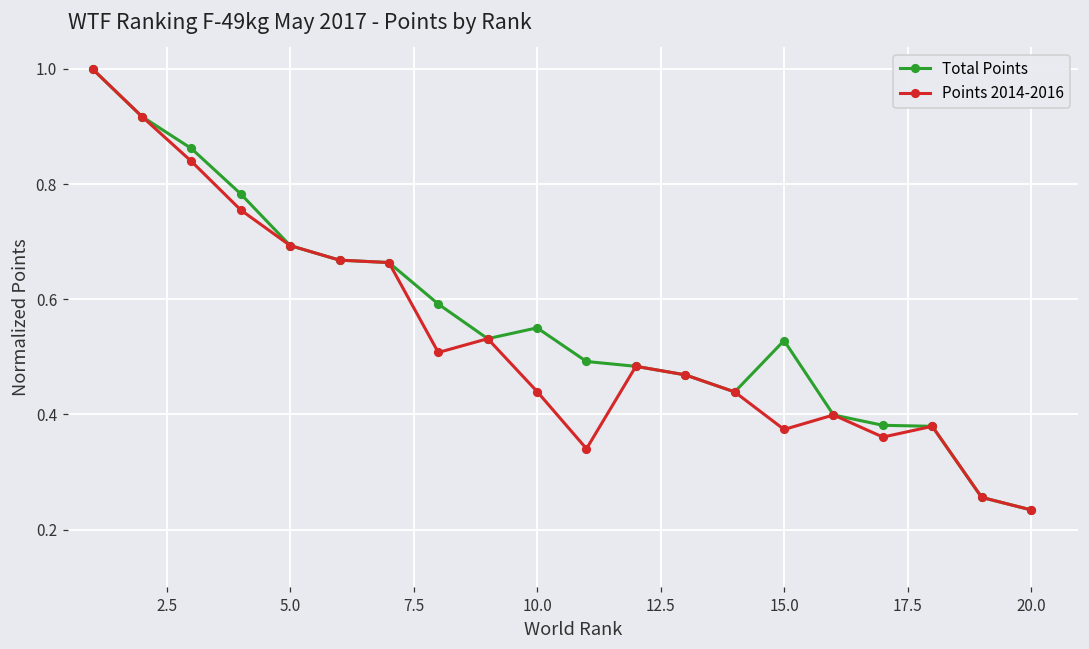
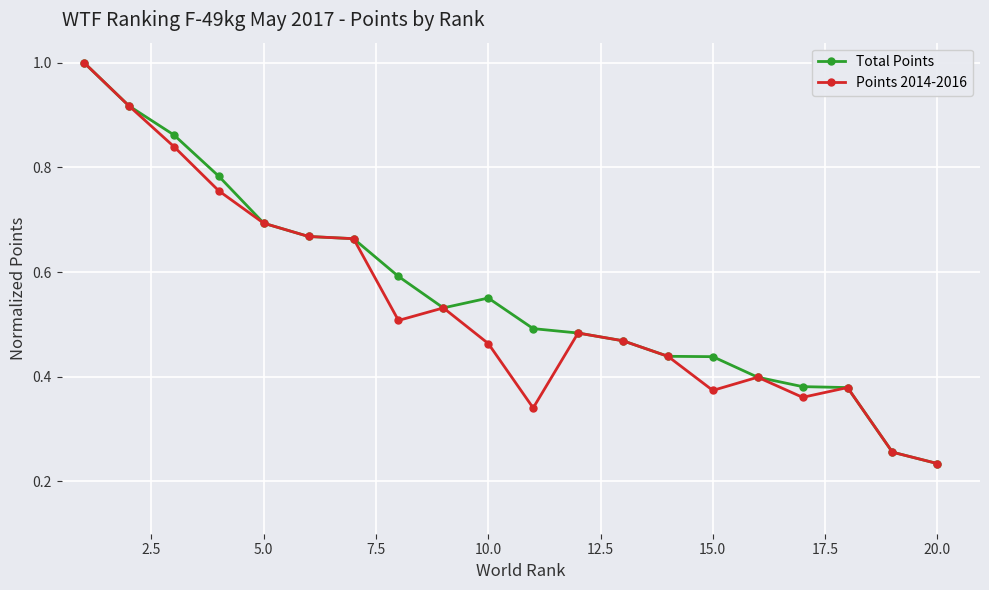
  {
    "Total Points": {
      "10.0": 0.55,
-     "15.0": 0.53
+     "15.0": 0.44
    },
    "Points 2014-2016": {
-     "10.0": 0.44,
+     "10.0": 0.46,
      "15.0": 0.37
    }
  }
